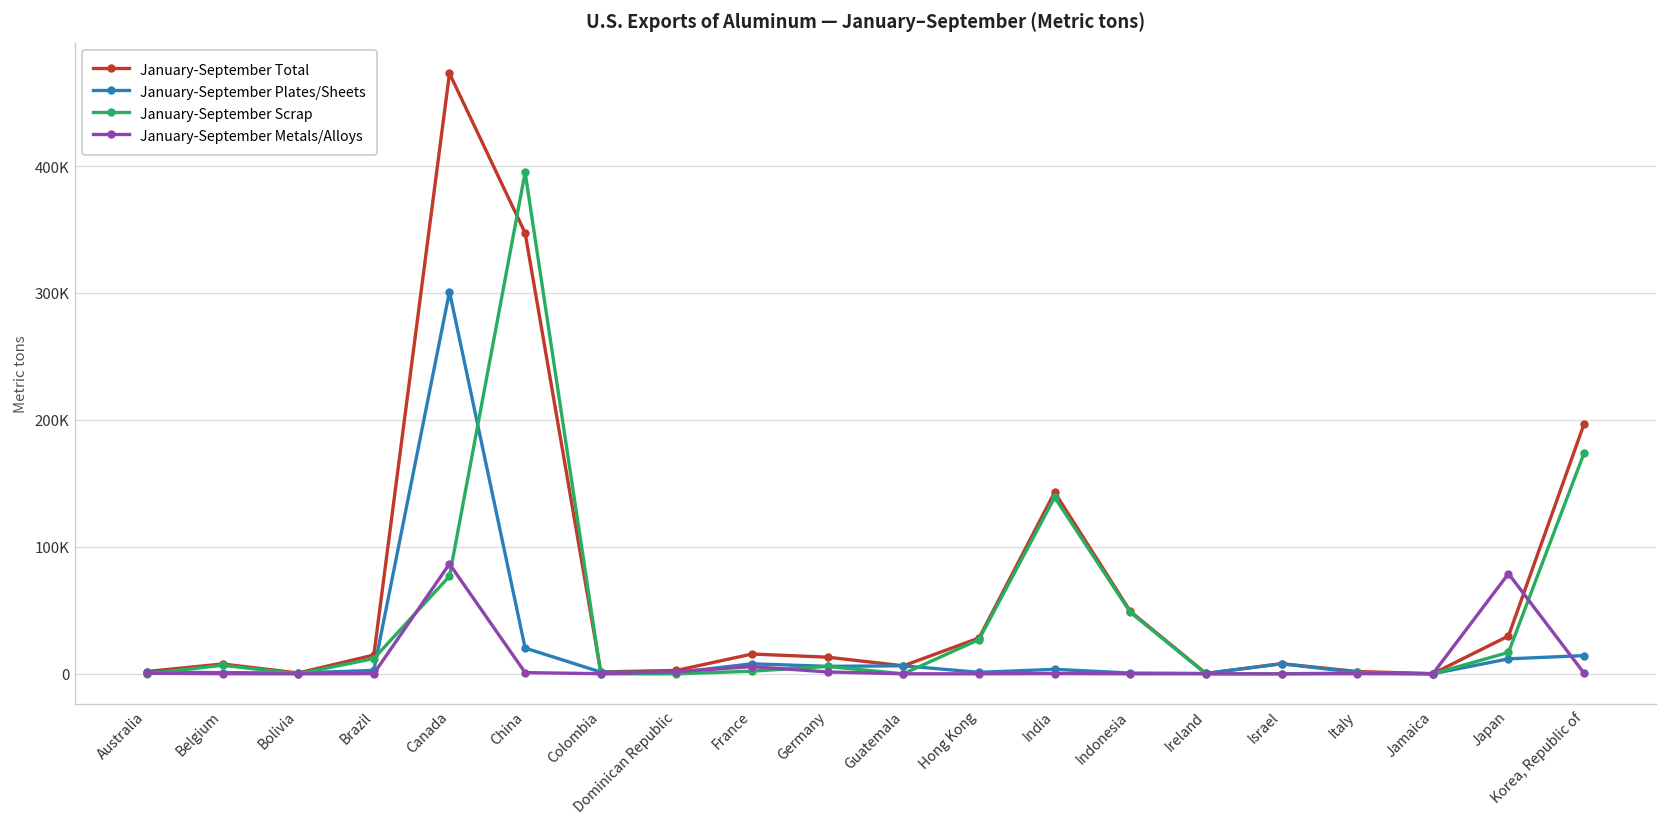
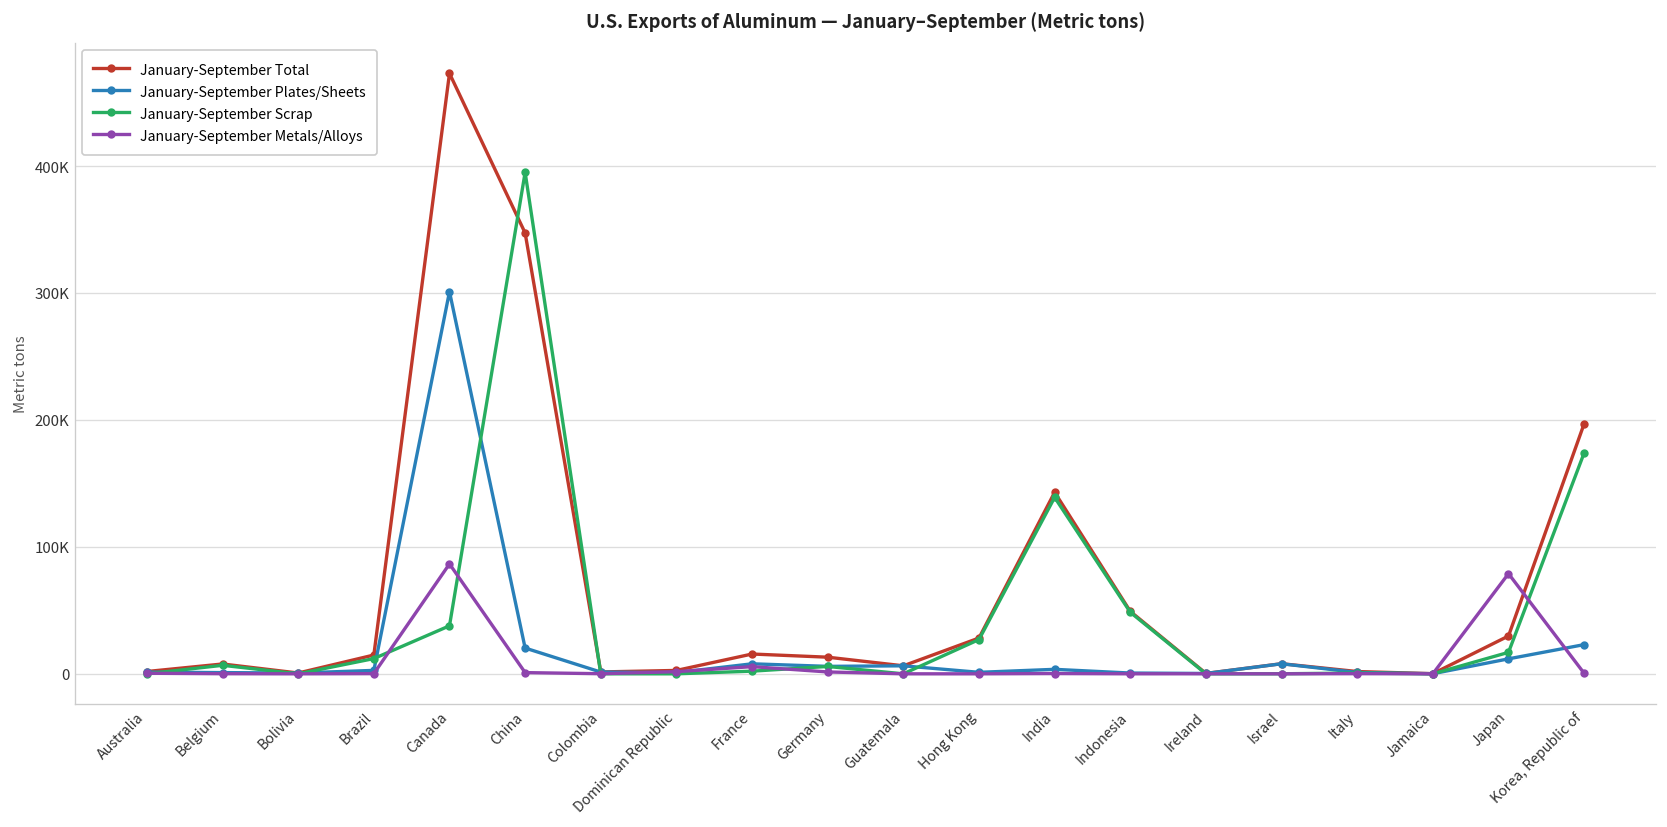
  {
    "January-September Total": {
      "Brazil": 15000,
      "Canada": 473000,
      "China": 347000,
      "France": 16000,
      "Germany": 13000,
      "India": 143000,
      "Japan": 30000,
      "Korea, Republic of": 197000
    },
    "January-September Plates/Sheets": {
      "Brazil": 3000,
      "Canada": 301000,
      "China": 20000,
      "India": 4000,
      "Japan": 12000,
-     "Korea, Republic of": 14000
+     "Korea, Republic of": 23000
    },
    "January-September Scrap": {
      "Brazil": 12000,
-     "Canada": 77000,
+     "Canada": 38000,
      "China": 395000,
      "France": 2000,
      "India": 139000,
      "Japan": 17000,
      "Korea, Republic of": 174000
    },
    "January-September Metals/Alloys": {
      "Brazil": 0,
      "Canada": 87000,
      "China": 1000,
      "Germany": 1000,
      "India": 0,
      "Japan": 79000,
      "Korea, Republic of": 0
    }
  }
